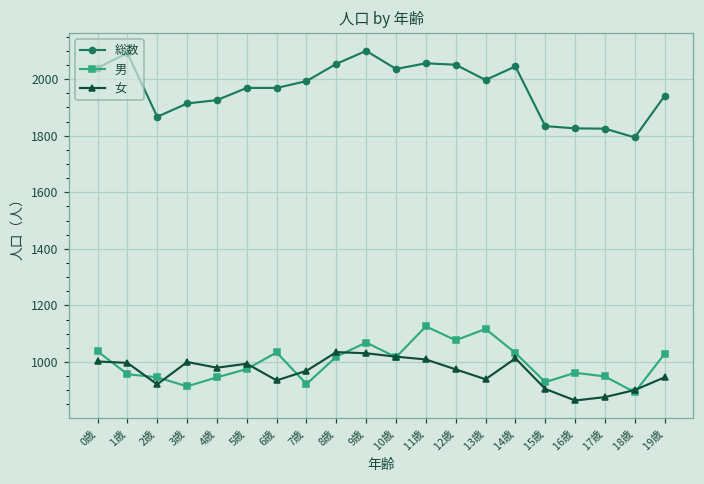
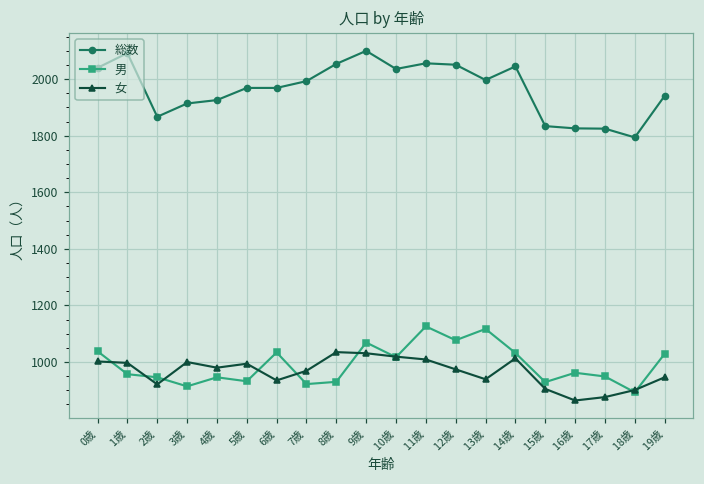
  {
    "男": {
      "0歳": 1040,
      "1歳": 960,
      "2歳": 950,
      "3歳": 910,
      "4歳": 950,
-     "5歳": 980,
+     "5歳": 930,
      "6歳": 1030,
      "7歳": 920,
-     "8歳": 1020,
+     "8歳": 930,
      "9歳": 1070,
      "11歳": 1130,
      "12歳": 1080,
      "13歳": 1120,
      "14歳": 1030,
      "15歳": 930,
      "16歳": 960,
      "17歳": 950,
      "19歳": 1030
    }
  }
